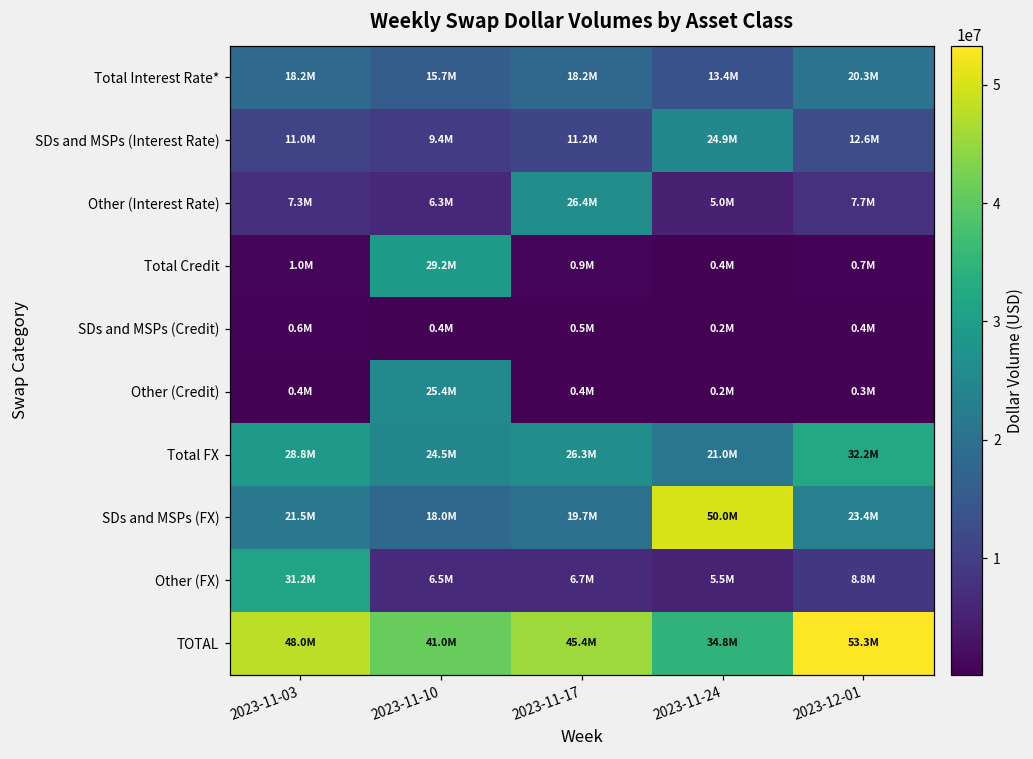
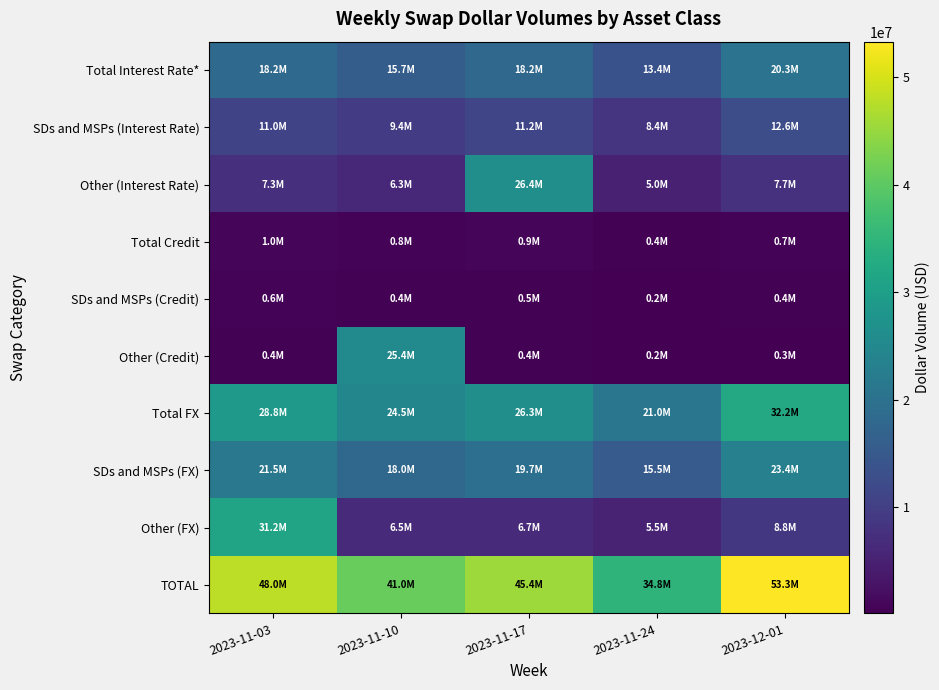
  {
    "Total Interest Rate*": {
      "2023-11-03": "18.2M",
      "2023-11-10": "15.7M",
      "2023-11-17": "18.2M",
      "2023-11-24": "13.4M",
      "2023-12-01": "20.3M"
    },
    "SDs and MSPs (Interest Rate)": {
      "2023-11-03": "11.0M",
      "2023-11-10": "9.4M",
      "2023-11-17": "11.2M",
-     "2023-11-24": "24.9M",
+     "2023-11-24": "8.4M",
      "2023-12-01": "12.6M"
    },
    "Other (Interest Rate)": {
      "2023-11-03": "7.3M",
      "2023-11-10": "6.3M",
      "2023-11-17": "26.4M",
      "2023-11-24": "5.0M",
      "2023-12-01": "7.7M"
    },
    "Total Credit": {
      "2023-11-03": "1.0M",
-     "2023-11-10": "29.2M",
+     "2023-11-10": "0.8M",
      "2023-11-17": "0.9M",
      "2023-11-24": "0.4M",
      "2023-12-01": "0.7M"
    },
    "SDs and MSPs (Credit)": {
      "2023-11-03": "0.6M",
      "2023-11-10": "0.4M",
      "2023-11-17": "0.5M",
      "2023-11-24": "0.2M",
      "2023-12-01": "0.4M"
    },
    "Other (Credit)": {
      "2023-11-03": "0.4M",
      "2023-11-10": "25.4M",
      "2023-11-17": "0.4M",
      "2023-11-24": "0.2M",
      "2023-12-01": "0.3M"
    },
    "Total FX": {
      "2023-11-03": "28.8M",
      "2023-11-10": "24.5M",
      "2023-11-17": "26.3M",
      "2023-11-24": "21.0M",
      "2023-12-01": "32.2M"
    },
    "SDs and MSPs (FX)": {
      "2023-11-03": "21.5M",
      "2023-11-10": "18.0M",
      "2023-11-17": "19.7M",
-     "2023-11-24": "50.0M",
+     "2023-11-24": "15.5M",
      "2023-12-01": "23.4M"
    },
    "Other (FX)": {
      "2023-11-03": "31.2M",
      "2023-11-10": "6.5M",
      "2023-11-17": "6.7M",
      "2023-11-24": "5.5M",
      "2023-12-01": "8.8M"
    },
    "TOTAL": {
      "2023-11-03": "48.0M",
      "2023-11-10": "41.0M",
      "2023-11-17": "45.4M",
      "2023-11-24": "34.8M",
      "2023-12-01": "53.3M"
    }
  }
